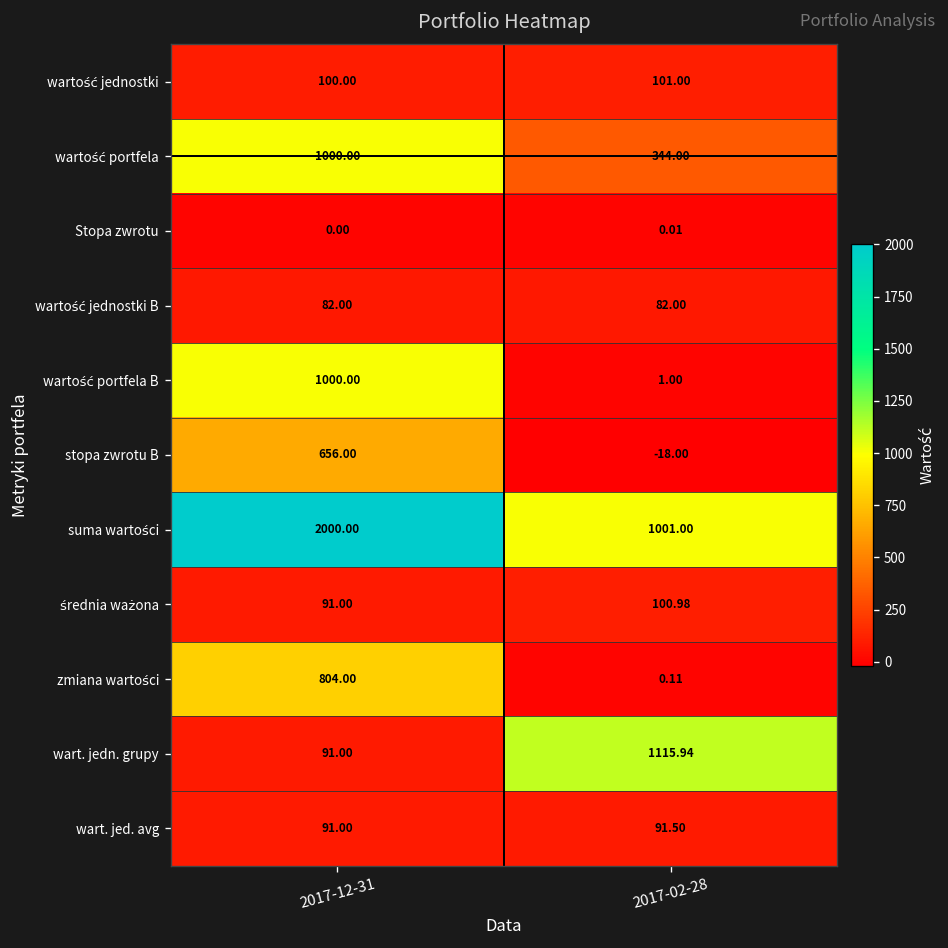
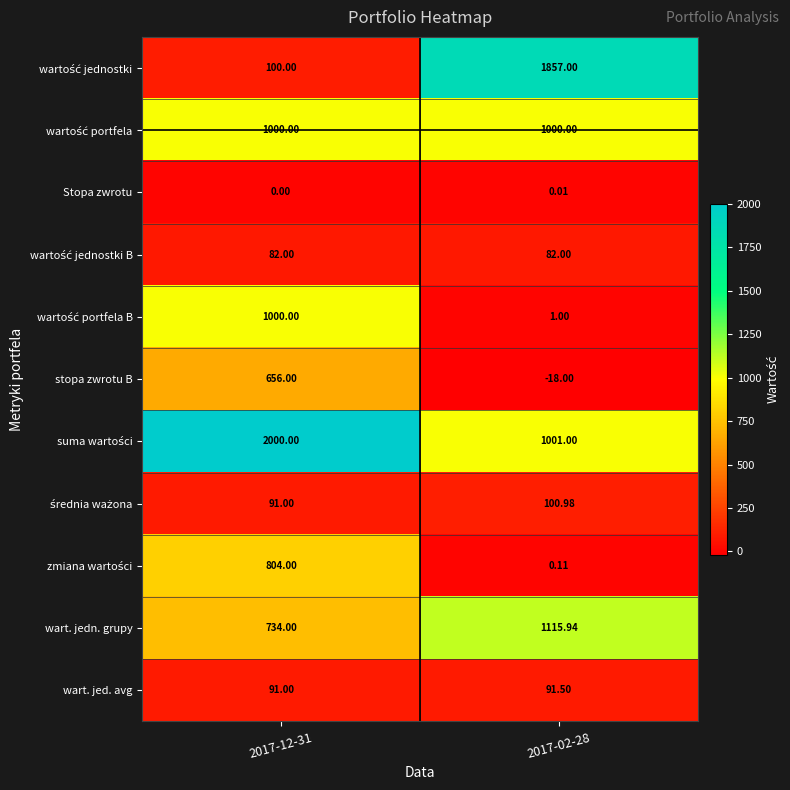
  {
    "wartość jednostki": {
      "2017-12-31": 100.00,
-     "2017-02-28": 101.00
+     "2017-02-28": 1857.00
    },
    "wartość portfela": {
      "2017-12-31": 1000.00,
-     "2017-02-28": 344.00
+     "2017-02-28": 1000.00
    },
    "Stopa zwrotu": {
      "2017-12-31": 0.00,
      "2017-02-28": 0.01
    },
    "wartość jednostki B": {
      "2017-12-31": 82.00,
      "2017-02-28": 82.00
    },
    "wartość portfela B": {
      "2017-12-31": 1000.00,
      "2017-02-28": 1.00
    },
    "stopa zwrotu B": {
      "2017-12-31": 656.00,
      "2017-02-28": -18.00
    },
    "suma wartości": {
      "2017-12-31": 2000.00,
      "2017-02-28": 1001.00
    },
    "średnia ważona": {
      "2017-12-31": 91.00,
      "2017-02-28": 100.98
    },
    "zmiana wartości": {
      "2017-12-31": 804.00,
      "2017-02-28": 0.11
    },
    "wart. jedn. grupy": {
-     "2017-12-31": 91.00,
+     "2017-12-31": 734.00,
      "2017-02-28": 1115.94
    },
    "wart. jed. avg": {
      "2017-12-31": 91.00,
      "2017-02-28": 91.50
    }
  }
